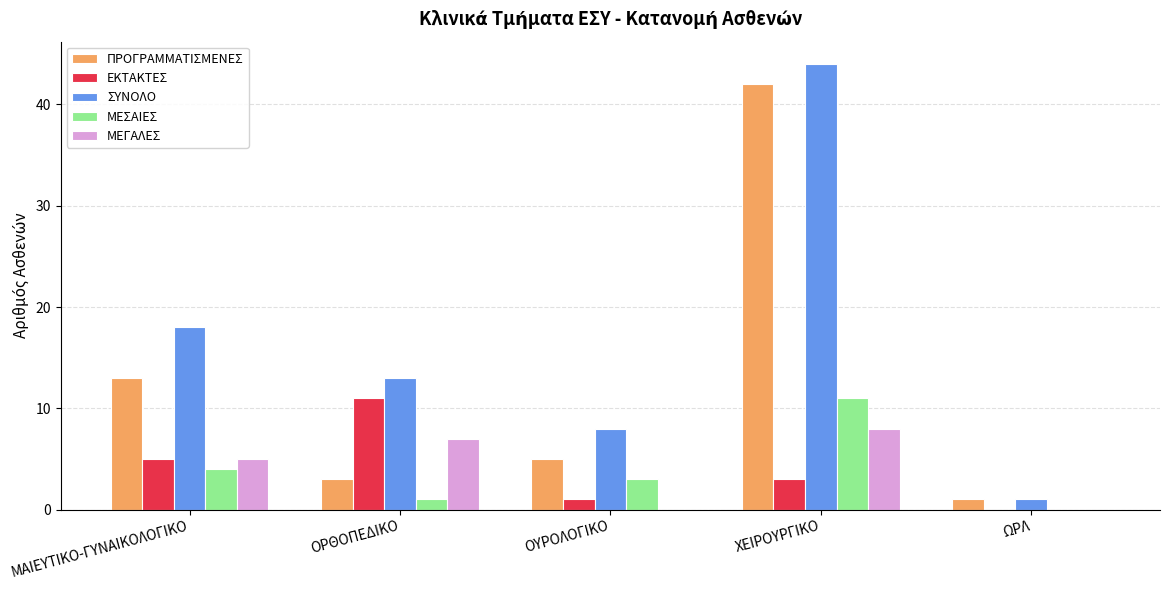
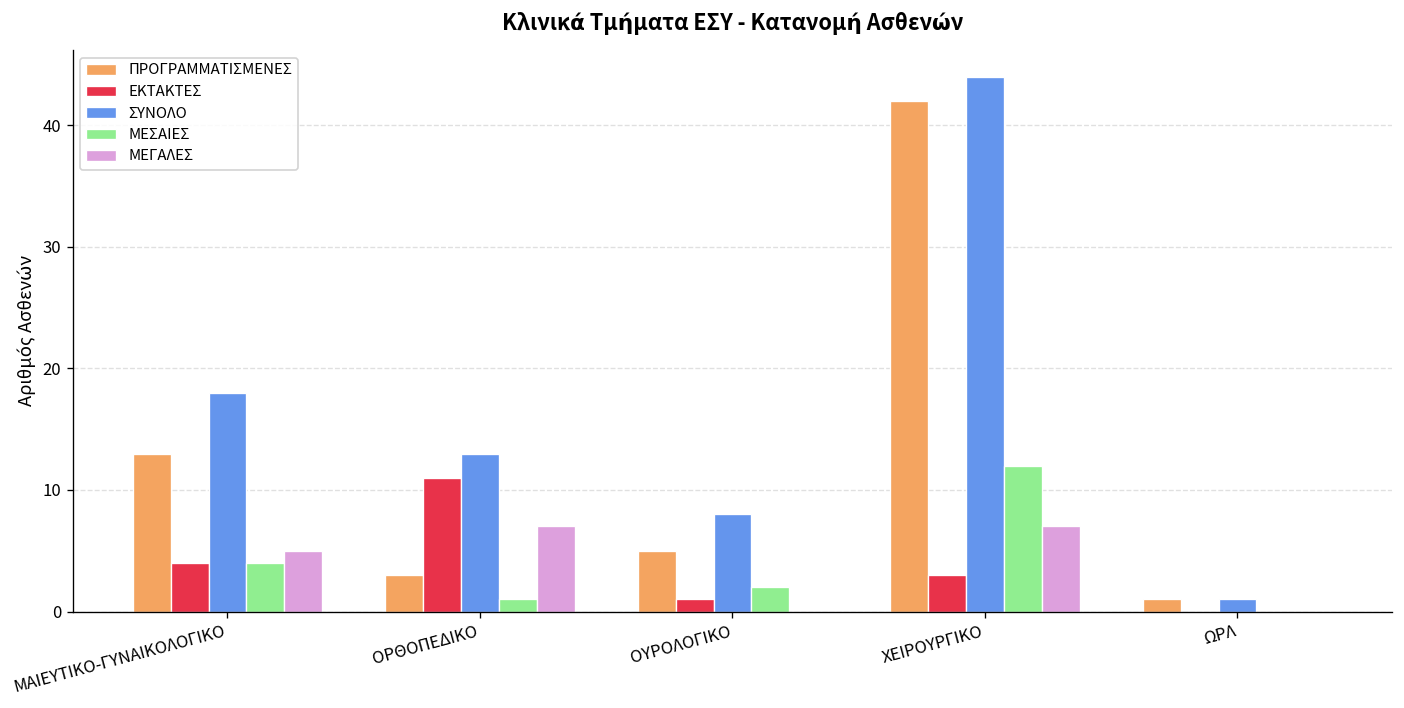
  {
    "ΠΡΟΓΡΑΜΜΑΤΙΣΜΕΝΕΣ": {
      "ΜΑΙΕΥΤΙΚΟ-ΓΥΝΑΙΚΟΛΟΓΙΚΟ": 13,
      "ΟΡΘΟΠΕΔΙΚΟ": 3,
      "ΟΥΡΟΛΟΓΙΚΟ": 5,
      "ΧΕΙΡΟΥΡΓΙΚΟ": 42,
      "ΩΡΛ": 1
    },
    "ΕΚΤΑΚΤΕΣ": {
-     "ΜΑΙΕΥΤΙΚΟ-ΓΥΝΑΙΚΟΛΟΓΙΚΟ": 5,
+     "ΜΑΙΕΥΤΙΚΟ-ΓΥΝΑΙΚΟΛΟΓΙΚΟ": 4,
      "ΟΡΘΟΠΕΔΙΚΟ": 11,
      "ΟΥΡΟΛΟΓΙΚΟ": 1,
      "ΧΕΙΡΟΥΡΓΙΚΟ": 3,
      "ΩΡΛ": 0
    },
    "ΣΥΝΟΛΟ": {
      "ΜΑΙΕΥΤΙΚΟ-ΓΥΝΑΙΚΟΛΟΓΙΚΟ": 18,
      "ΟΡΘΟΠΕΔΙΚΟ": 13,
      "ΟΥΡΟΛΟΓΙΚΟ": 8,
      "ΧΕΙΡΟΥΡΓΙΚΟ": 44,
      "ΩΡΛ": 1
    },
    "ΜΕΣΑΙΕΣ": {
      "ΜΑΙΕΥΤΙΚΟ-ΓΥΝΑΙΚΟΛΟΓΙΚΟ": 4,
      "ΟΡΘΟΠΕΔΙΚΟ": 1,
-     "ΟΥΡΟΛΟΓΙΚΟ": 3,
-     "ΧΕΙΡΟΥΡΓΙΚΟ": 11,
+     "ΟΥΡΟΛΟΓΙΚΟ": 2,
+     "ΧΕΙΡΟΥΡΓΙΚΟ": 12,
      "ΩΡΛ": 0
    },
    "ΜΕΓΑΛΕΣ": {
      "ΜΑΙΕΥΤΙΚΟ-ΓΥΝΑΙΚΟΛΟΓΙΚΟ": 5,
      "ΟΡΘΟΠΕΔΙΚΟ": 7,
      "ΟΥΡΟΛΟΓΙΚΟ": 0,
-     "ΧΕΙΡΟΥΡΓΙΚΟ": 8,
+     "ΧΕΙΡΟΥΡΓΙΚΟ": 7,
      "ΩΡΛ": 0
    }
  }
